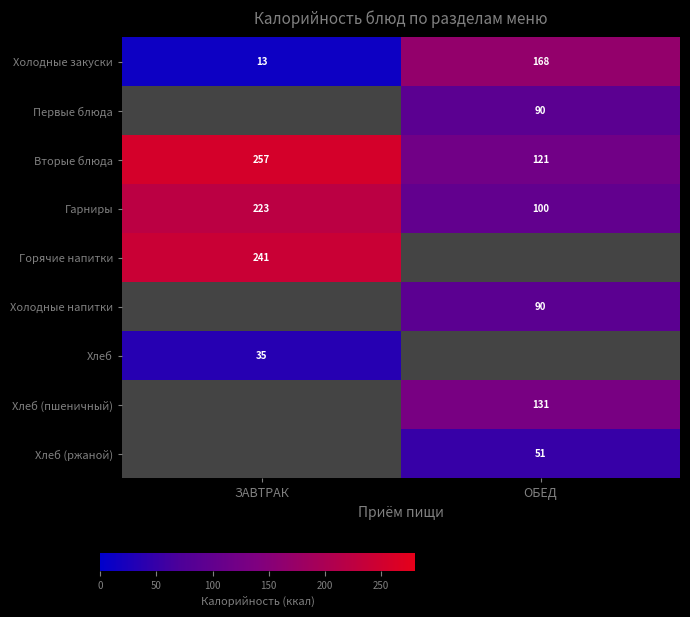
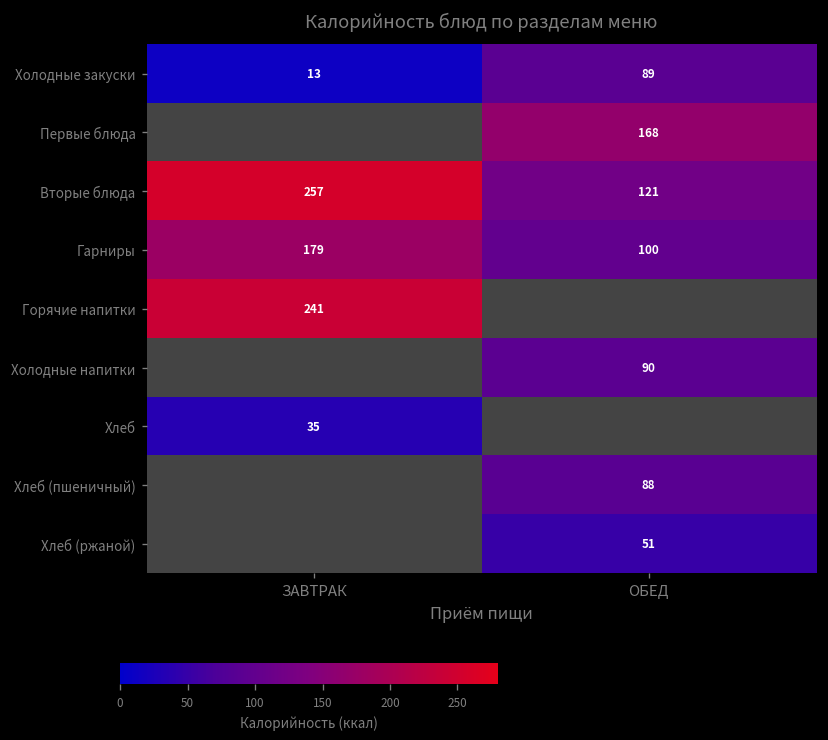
  {
    "Холодные закуски": {
      "ЗАВТРАК": 13,
-     "ОБЕД": 168
+     "ОБЕД": 89
    },
    "Первые блюда": {
-     "ОБЕД": 90
+     "ОБЕД": 168
    },
    "Вторые блюда": {
      "ЗАВТРАК": 257,
      "ОБЕД": 121
    },
    "Гарниры": {
-     "ЗАВТРАК": 223,
+     "ЗАВТРАК": 179,
      "ОБЕД": 100
    },
    "Горячие напитки": {
      "ЗАВТРАК": 241
    },
    "Холодные напитки": {
      "ОБЕД": 90
    },
    "Хлеб": {
      "ЗАВТРАК": 35
    },
    "Хлеб (пшеничный)": {
-     "ОБЕД": 131
+     "ОБЕД": 88
    },
    "Хлеб (ржаной)": {
      "ОБЕД": 51
    }
  }
